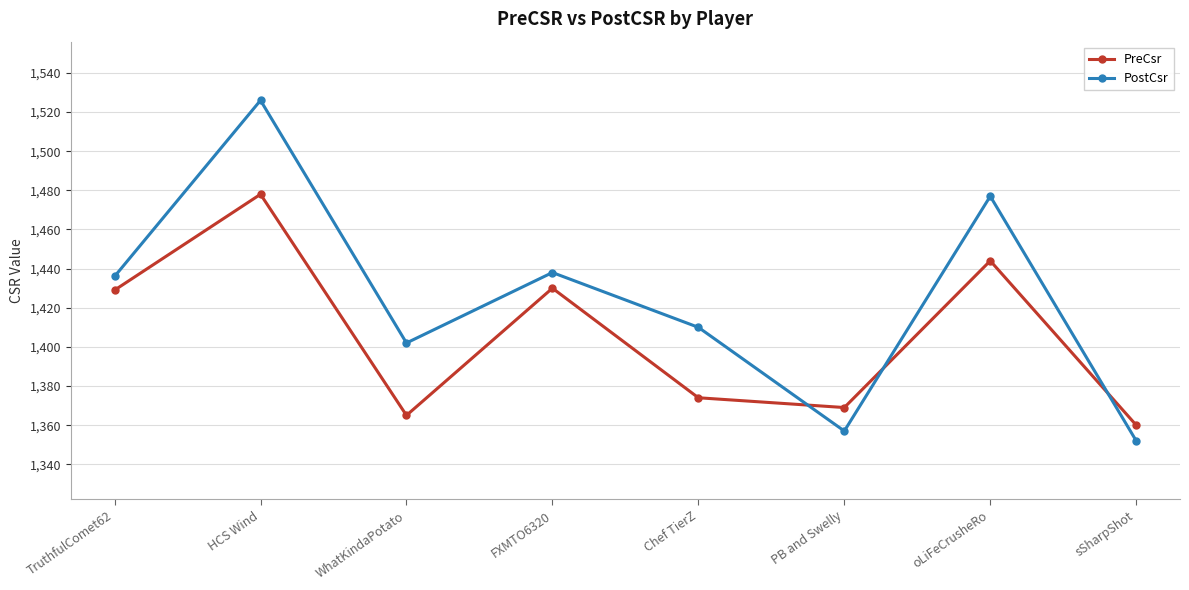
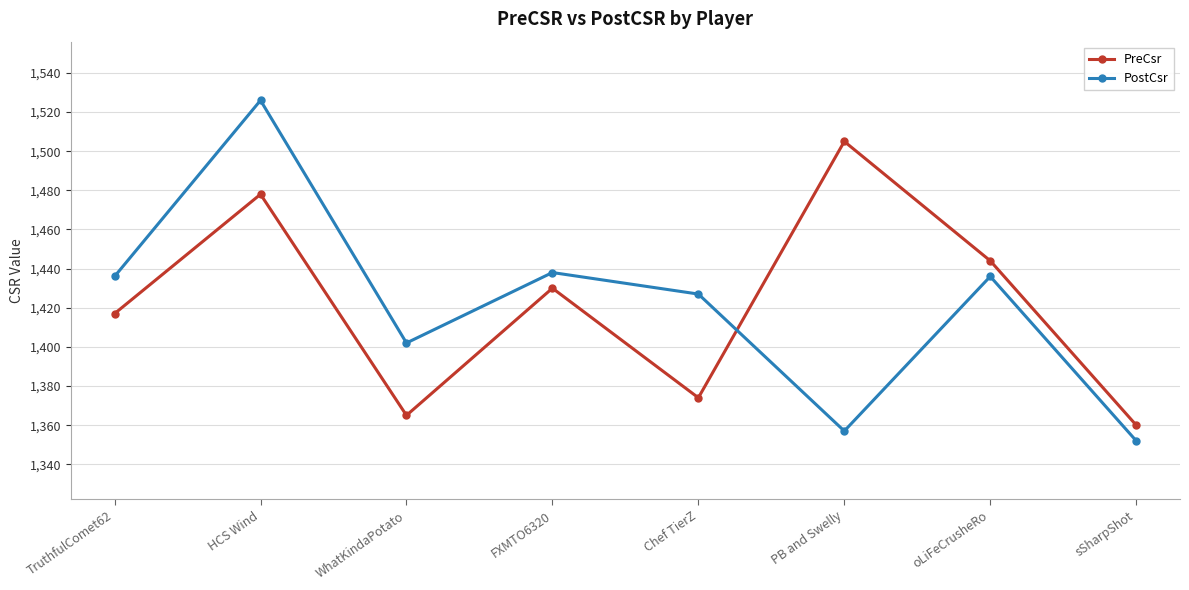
  {
    "PreCsr": {
-     "TruthfulComet62": "1,429",
+     "TruthfulComet62": "1,417",
      "HCS Wind": "1,478",
      "WhatKindaPotato": "1,365",
      "FXMTO6320": "1,430",
      "Chef TierZ": "1,374",
-     "PB and Swelly": "1,369",
+     "PB and Swelly": "1,505",
      "oLiFeCrusheRo": "1,444",
      "sSharpShot": "1,360"
    },
    "PostCsr": {
      "TruthfulComet62": "1,436",
      "HCS Wind": "1,526",
      "WhatKindaPotato": "1,402",
      "FXMTO6320": "1,438",
-     "Chef TierZ": "1,410",
+     "Chef TierZ": "1,427",
      "PB and Swelly": "1,357",
-     "oLiFeCrusheRo": "1,477",
+     "oLiFeCrusheRo": "1,436",
      "sSharpShot": "1,352"
    }
  }
